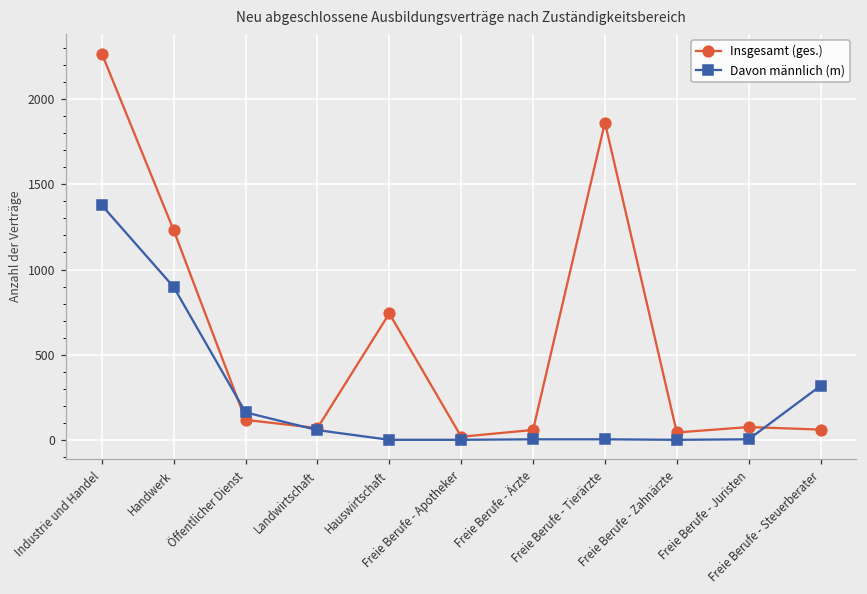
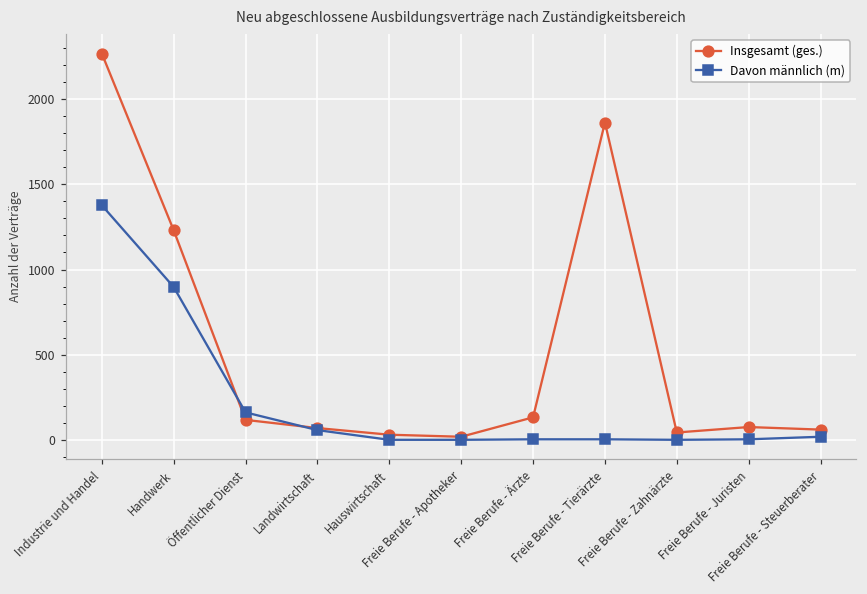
  {
    "Insgesamt (ges.)": {
      "Industrie und Handel": 2270,
      "Handwerk": 1230,
      "Öffentlicher Dienst": 120,
-     "Hauswirtschaft": 740,
+     "Hauswirtschaft": 30,
      "Freie Berufe - Apotheker": 20,
-     "Freie Berufe - Ärzte": 60,
+     "Freie Berufe - Ärzte": 130,
      "Freie Berufe - Tierärzte": 1860,
      "Freie Berufe - Zahnärzte": 40,
      "Freie Berufe - Juristen": 80,
      "Freie Berufe - Steuerberater": 60
    },
    "Davon männlich (m)": {
      "Industrie und Handel": 1380,
      "Handwerk": 900,
      "Öffentlicher Dienst": 160,
      "Hauswirtschaft": 0,
      "Freie Berufe - Apotheker": 0,
      "Freie Berufe - Ärzte": 0,
      "Freie Berufe - Tierärzte": 0,
      "Freie Berufe - Zahnärzte": 0,
      "Freie Berufe - Juristen": 0,
-     "Freie Berufe - Steuerberater": 320
+     "Freie Berufe - Steuerberater": 20
    }
  }
